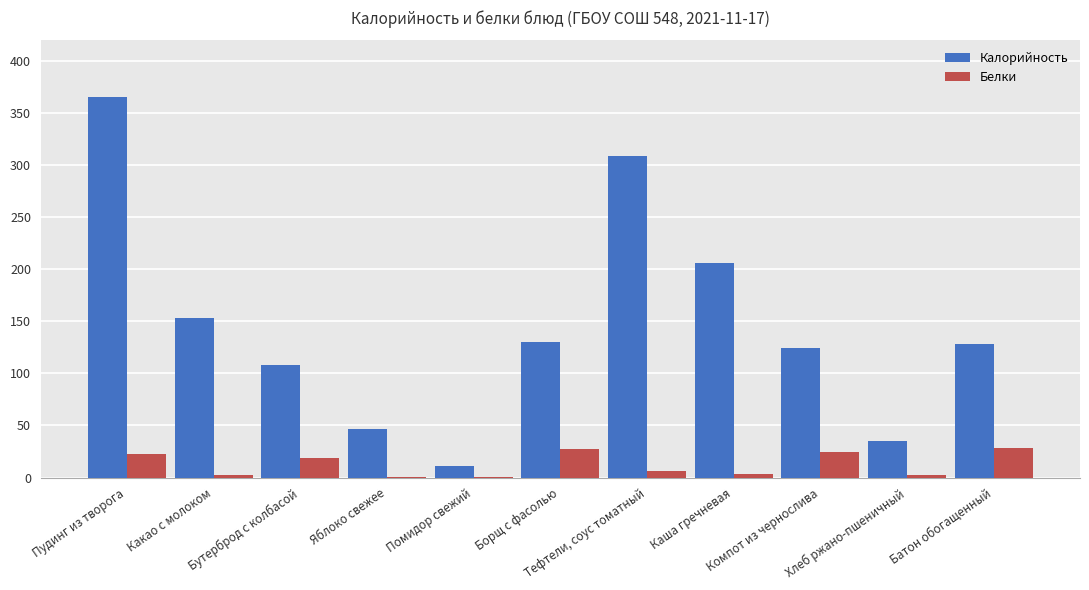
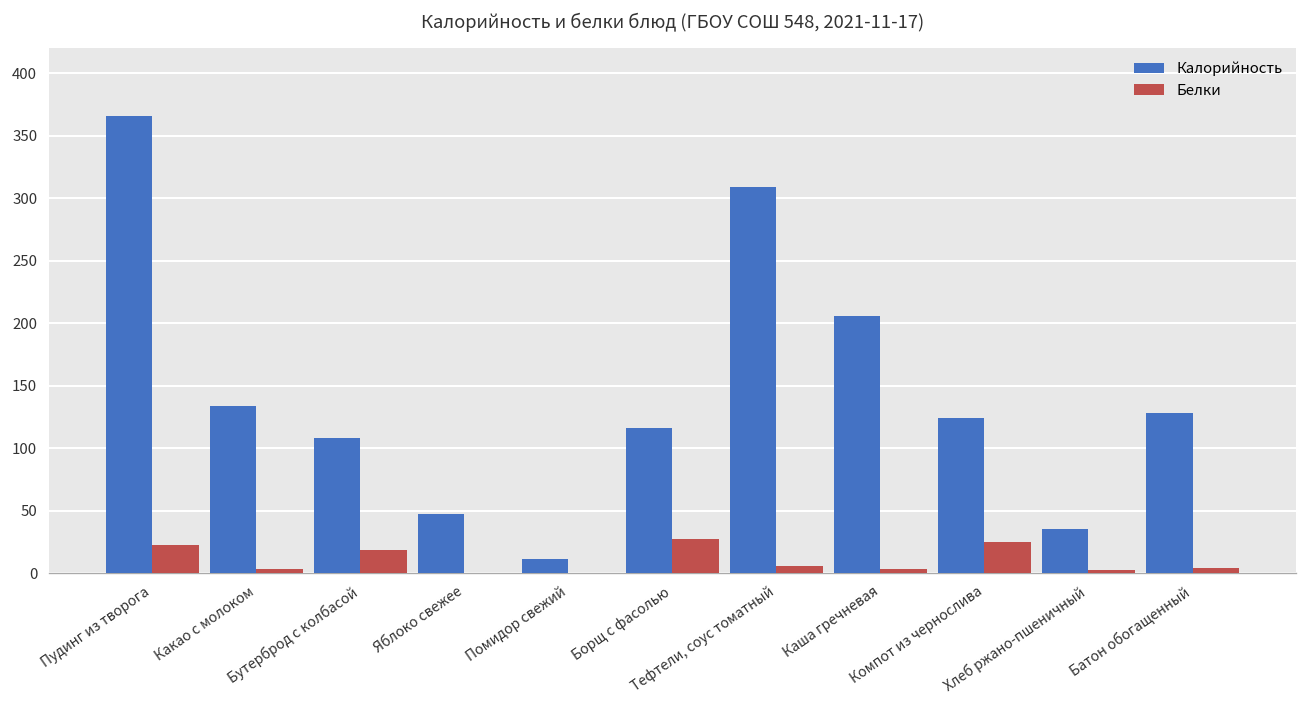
  {
    "Калорийность": {
      "Пудинг из творога": 366,
-     "Какао с молоком": 153,
+     "Какао с молоком": 134,
      "Бутерброд с колбасой": 108,
      "Яблоко свежее": 47,
      "Помидор свежий": 11,
-     "Борщ с фасолью": 130,
+     "Борщ с фасолью": 116,
      "Тефтели, соус томатный": 309,
      "Каша гречневая": 206,
      "Компот из чернослива": 124,
      "Хлеб ржано-пшеничный": 35,
      "Батон обогащенный": 128
    },
    "Белки": {
      "Пудинг из творога": 23,
      "Какао с молоком": 3,
      "Бутерброд с колбасой": 18,
      "Борщ с фасолью": 27,
      "Тефтели, соус томатный": 6,
      "Каша гречневая": 4,
      "Компот из чернослива": 25,
      "Хлеб ржано-пшеничный": 3,
-     "Батон обогащенный": 28
+     "Батон обогащенный": 4
    }
  }
